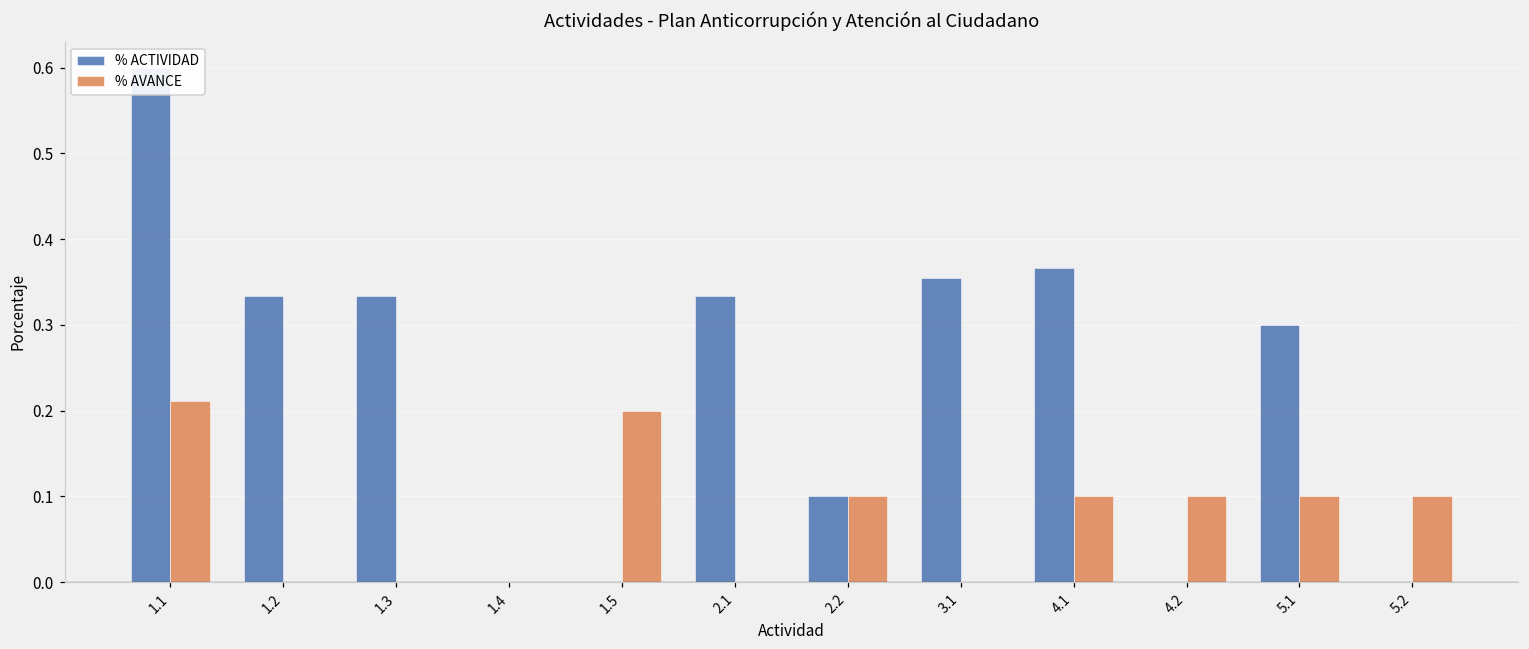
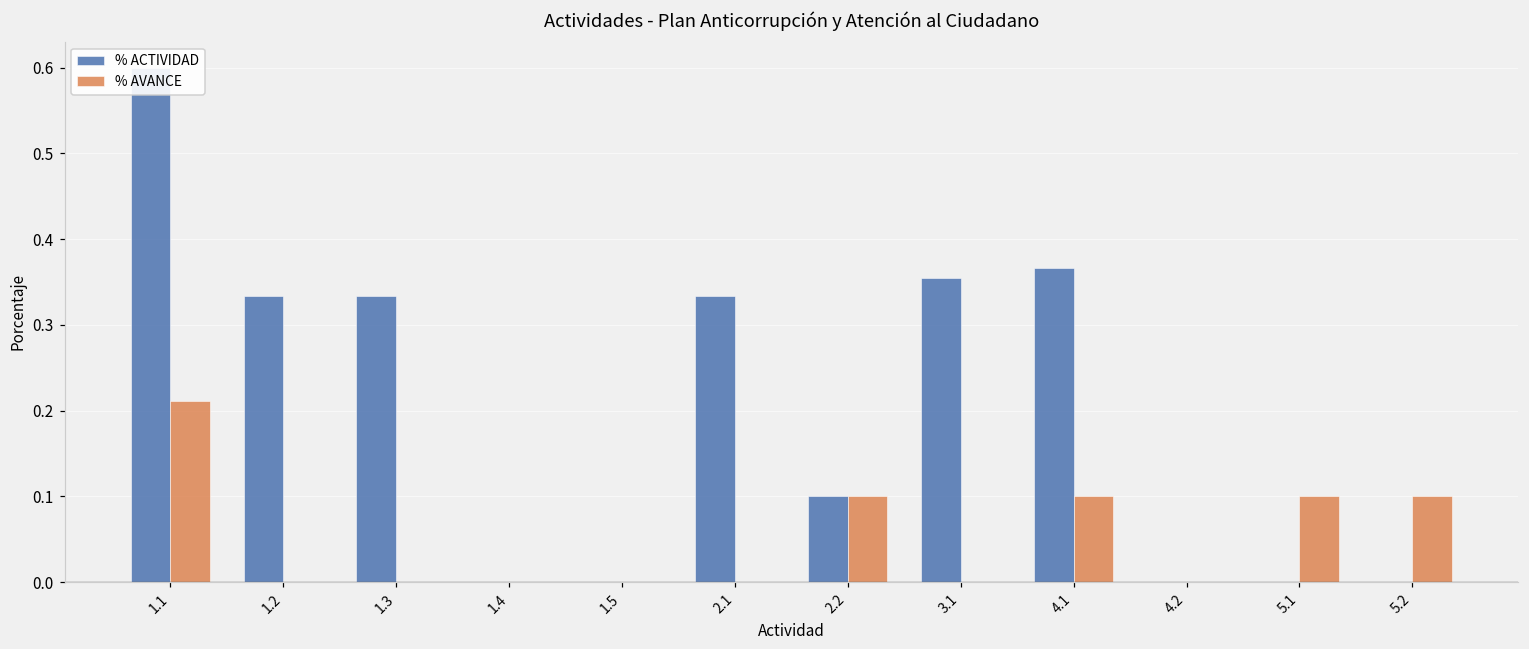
  {
    "% ACTIVIDAD": {
      "1.2": 0.33,
      "1.3": 0.33,
      "1.4": 0.0,
      "1.5": 0.0,
      "2.1": 0.33,
      "2.2": 0.1,
      "3.1": 0.35,
      "4.1": 0.37,
      "4.2": 0.0,
-     "5.1": 0.3,
+     "5.1": 0.0,
      "5.2": 0.0
    },
    "% AVANCE": {
      "1.1": 0.21,
      "1.2": 0.0,
      "1.3": 0.0,
      "1.4": 0.0,
-     "1.5": 0.2,
+     "1.5": 0.0,
      "2.1": 0.0,
      "2.2": 0.1,
      "3.1": 0.0,
      "4.1": 0.1,
-     "4.2": 0.1,
+     "4.2": 0.0,
      "5.1": 0.1,
      "5.2": 0.1
    }
  }
